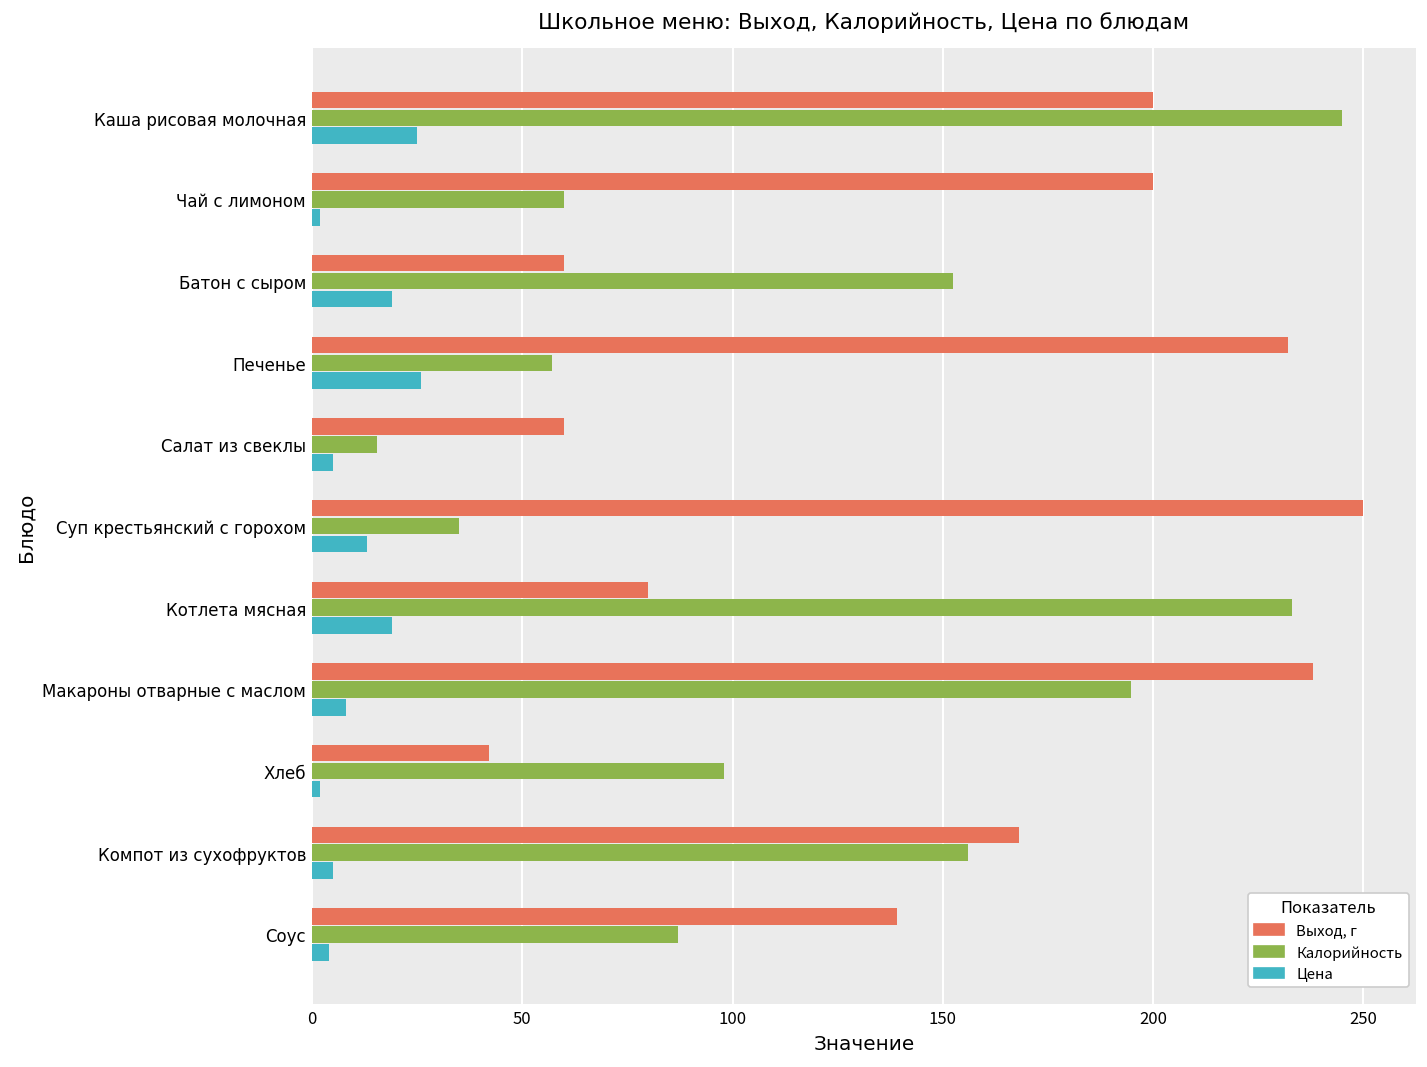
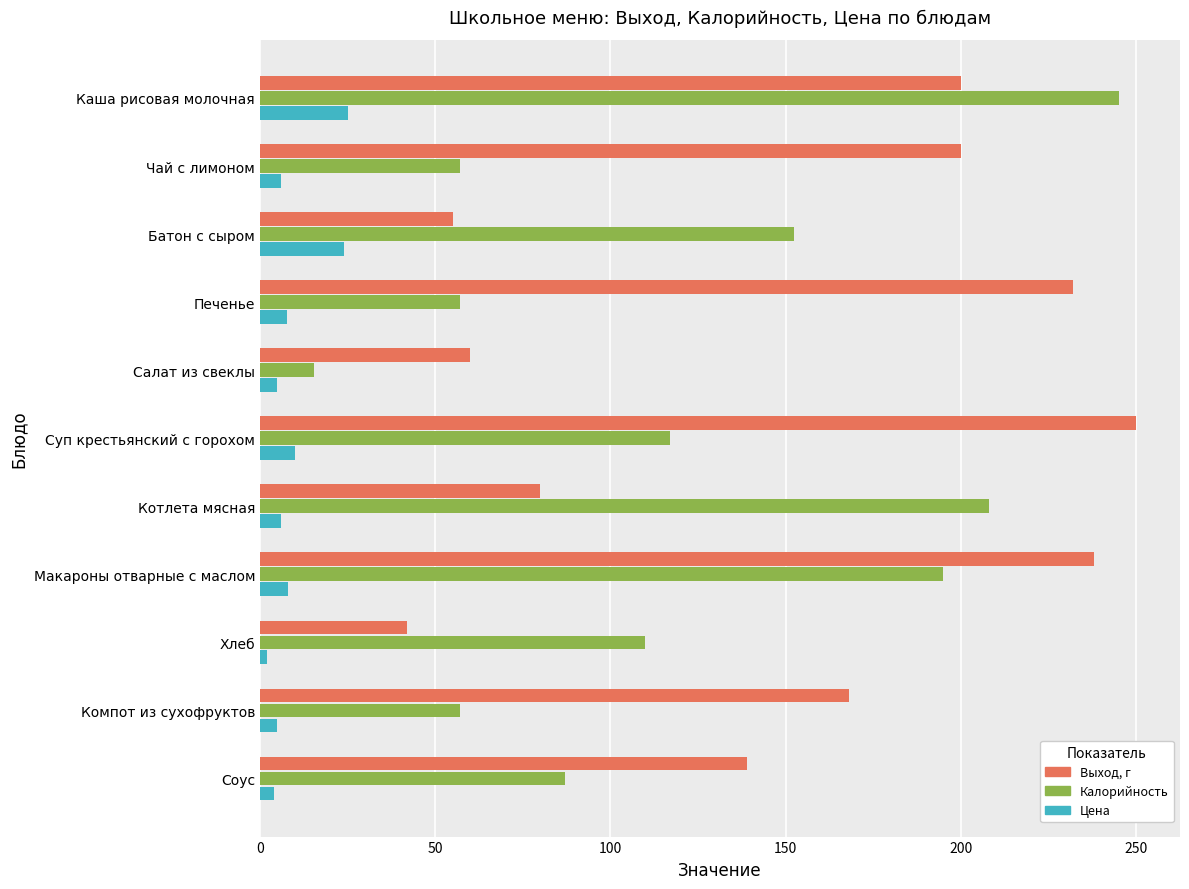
  {
    "Выход, г": {
      "Каша рисовая молочная": 200,
      "Чай с лимоном": 200,
-     "Батон с сыром": 60,
+     "Батон с сыром": 55,
      "Печенье": 232,
      "Салат из свеклы": 60,
      "Суп крестьянский с горохом": 250,
      "Котлета мясная": 80,
      "Макароны отварные с маслом": 238,
      "Хлеб": 42,
      "Компот из сухофруктов": 168,
      "Соус": 139
    },
    "Калорийность": {
      "Каша рисовая молочная": 245,
-     "Чай с лимоном": 60,
+     "Чай с лимоном": 57,
      "Батон с сыром": 152,
      "Печенье": 57,
      "Салат из свеклы": 15,
-     "Суп крестьянский с горохом": 35,
-     "Котлета мясная": 233,
+     "Суп крестьянский с горохом": 117,
+     "Котлета мясная": 208,
      "Макароны отварные с маслом": 195,
-     "Хлеб": 98,
-     "Компот из сухофруктов": 156,
+     "Хлеб": 110,
+     "Компот из сухофруктов": 57,
      "Соус": 87
    },
    "Цена": {
      "Каша рисовая молочная": 25,
-     "Чай с лимоном": 2,
-     "Батон с сыром": 19,
-     "Печенье": 26,
+     "Чай с лимоном": 6,
+     "Батон с сыром": 24,
+     "Печенье": 8,
      "Салат из свеклы": 5,
-     "Суп крестьянский с горохом": 13,
-     "Котлета мясная": 19,
+     "Суп крестьянский с горохом": 10,
+     "Котлета мясная": 6,
      "Макароны отварные с маслом": 8,
      "Хлеб": 2,
      "Компот из сухофруктов": 5,
      "Соус": 4
    }
  }
